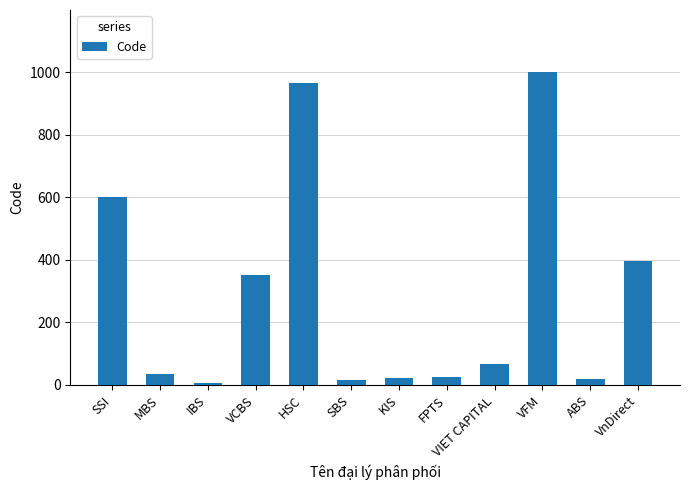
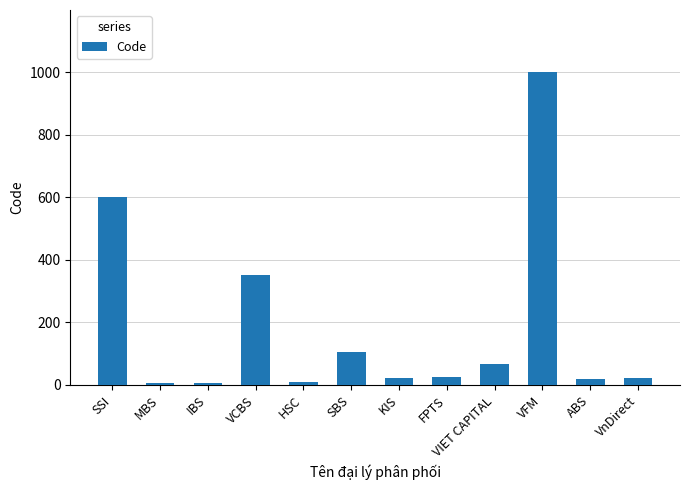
  {
    "SSI": 600,
-   "MBS": 30,
+   "MBS": 10,
    "VCBS": 350,
-   "HSC": 960,
-   "SBS": 20,
+   "HSC": 10,
+   "SBS": 110,
    "KIS": 20,
    "FPTS": 30,
    "VIET CAPITAL": 70,
    "VFM": 1000,
    "ABS": 20,
-   "VnDirect": 400
+   "VnDirect": 20
  }
